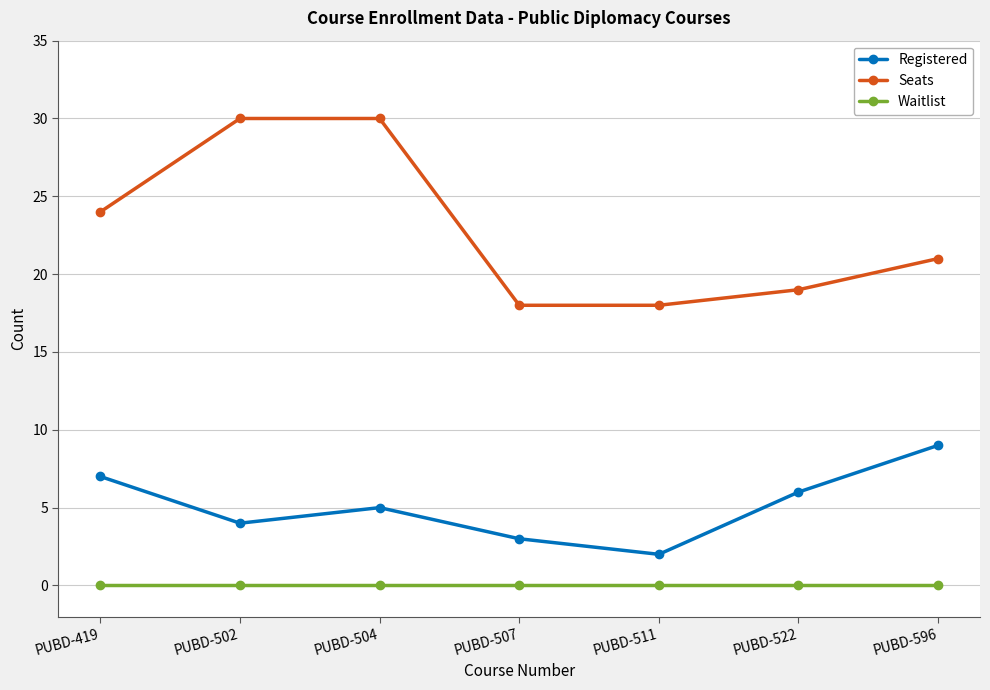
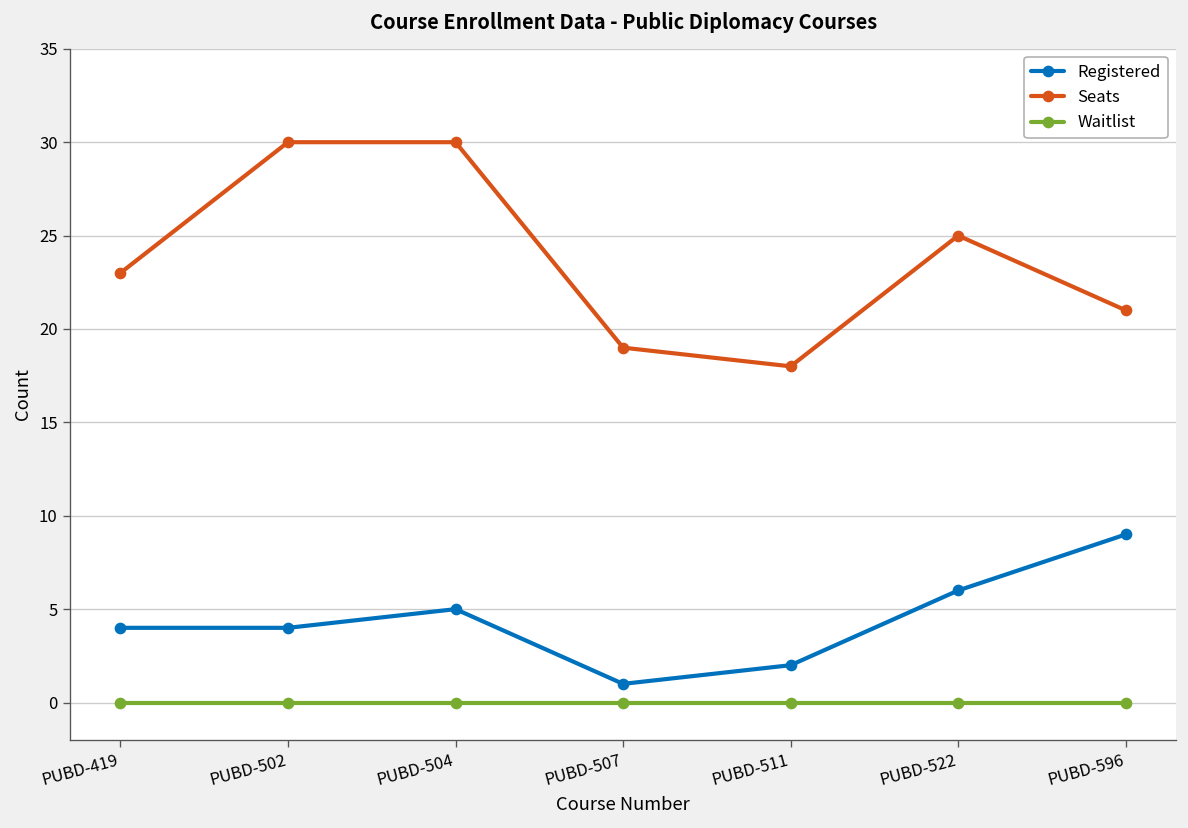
  {
    "Registered": {
-     "PUBD-419": 7,
+     "PUBD-419": 4,
      "PUBD-502": 4,
      "PUBD-504": 5,
-     "PUBD-507": 3,
+     "PUBD-507": 1,
      "PUBD-511": 2,
      "PUBD-522": 6,
      "PUBD-596": 9
    },
    "Seats": {
-     "PUBD-419": 24,
+     "PUBD-419": 23,
      "PUBD-502": 30,
      "PUBD-504": 30,
-     "PUBD-507": 18,
+     "PUBD-507": 19,
      "PUBD-511": 18,
-     "PUBD-522": 19,
+     "PUBD-522": 25,
      "PUBD-596": 21
    },
    "Waitlist": {
      "PUBD-419": 0,
      "PUBD-502": 0,
      "PUBD-504": 0,
      "PUBD-507": 0,
      "PUBD-511": 0,
      "PUBD-522": 0,
      "PUBD-596": 0
    }
  }
